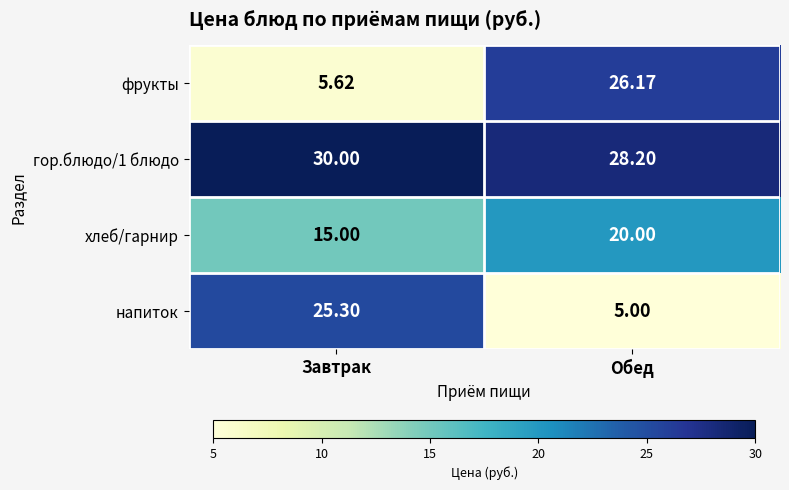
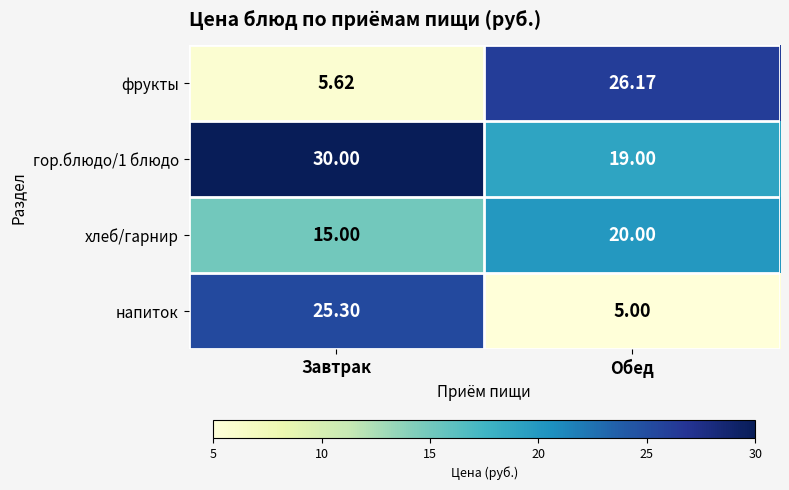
  {
    "фрукты": {
      "Завтрак": 5.62,
      "Обед": 26.17
    },
    "гор.блюдо/1 блюдо": {
      "Завтрак": 30.00,
-     "Обед": 28.20
+     "Обед": 19.00
    },
    "хлеб/гарнир": {
      "Завтрак": 15.00,
      "Обед": 20.00
    },
    "напиток": {
      "Завтрак": 25.30,
      "Обед": 5.00
    }
  }
